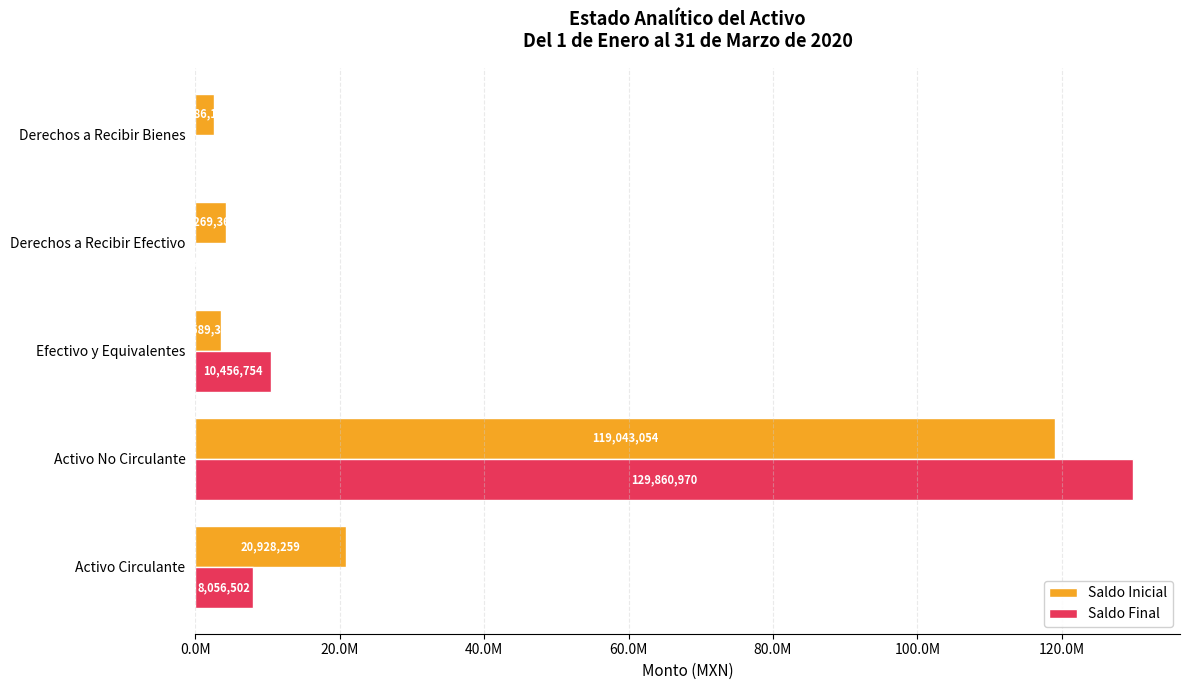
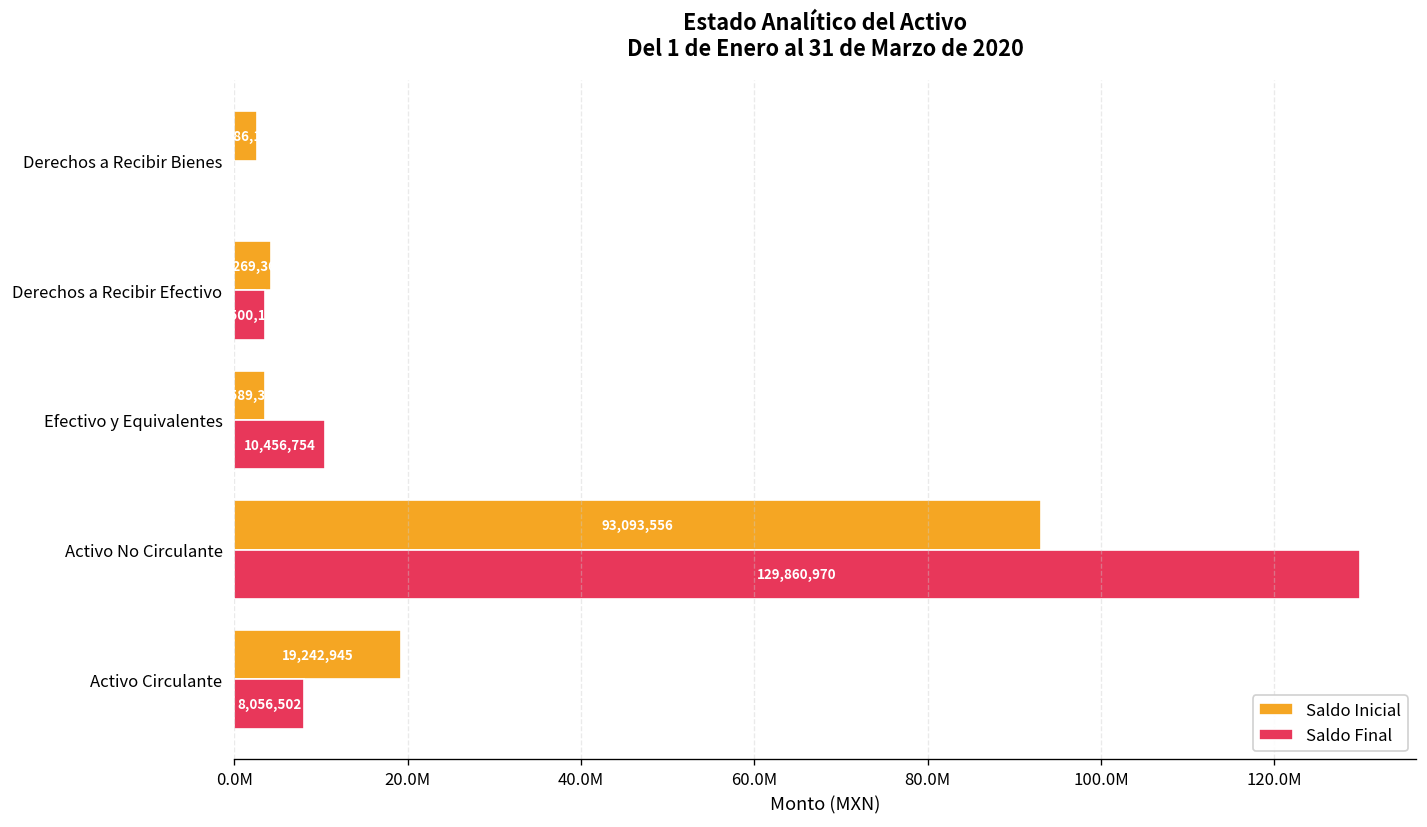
  {
    "Saldo Inicial": {
      "Derechos a Recibir Efectivo": "4,269,367",
-     "Activo No Circulante": "119,043,054",
-     "Activo Circulante": "20,928,259"
+     "Activo No Circulante": "93,093,556",
+     "Activo Circulante": "19,242,945"
    },
    "Saldo Final": {
      "Derechos a Recibir Bienes": "0",
-     "Derechos a Recibir Efectivo": "0"
+     "Derechos a Recibir Efectivo": "4000000"
    }
  }
